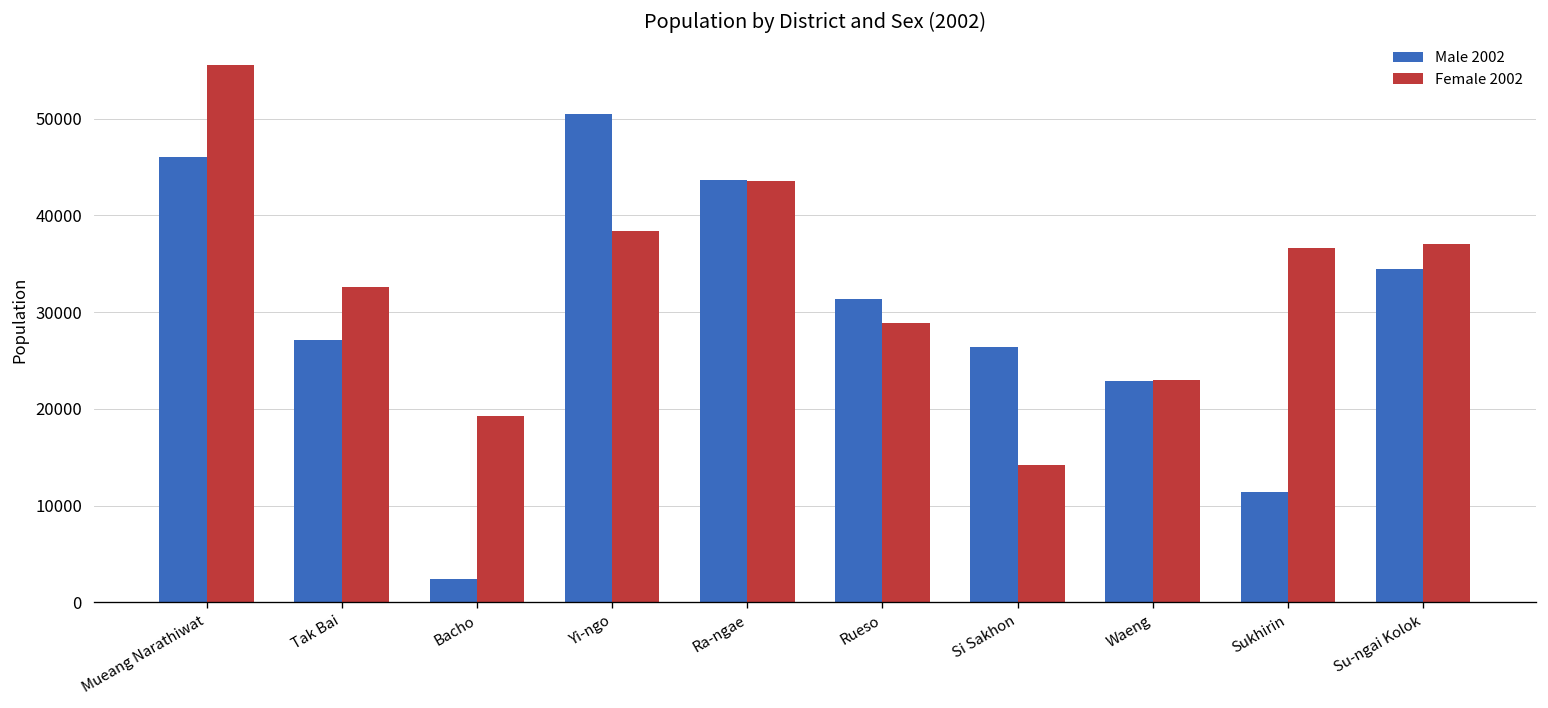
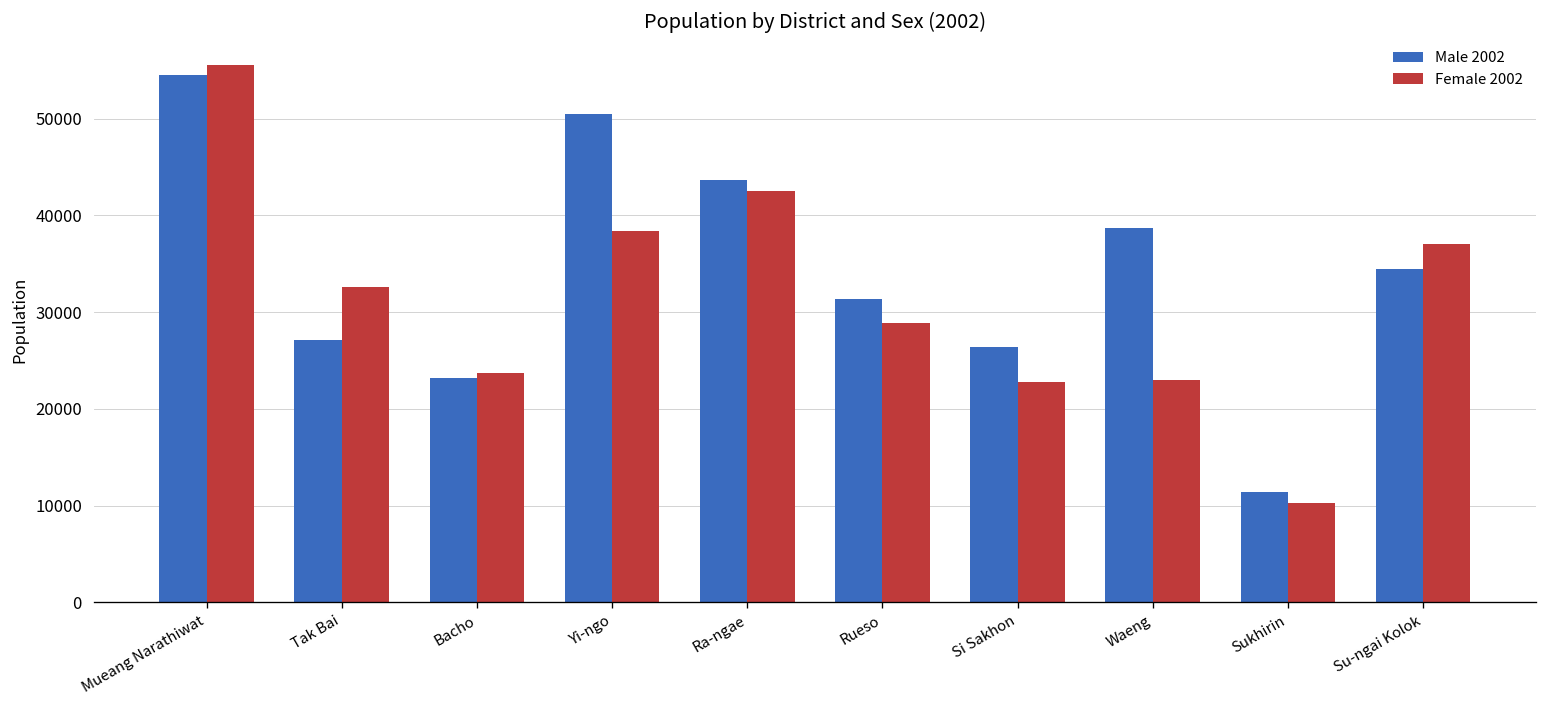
  {
    "Male 2002": {
-     "Mueang Narathiwat": 46000,
+     "Mueang Narathiwat": 54000,
      "Tak Bai": 27000,
-     "Bacho": 2000,
+     "Bacho": 23000,
      "Yi-ngo": 50000,
      "Ra-ngae": 44000,
      "Rueso": 31000,
      "Si Sakhon": 26000,
-     "Waeng": 23000,
+     "Waeng": 39000,
      "Sukhirin": 11000,
      "Su-ngai Kolok": 34000
    },
    "Female 2002": {
      "Mueang Narathiwat": 56000,
      "Tak Bai": 33000,
-     "Bacho": 19000,
+     "Bacho": 24000,
      "Yi-ngo": 38000,
-     "Ra-ngae": 44000,
+     "Ra-ngae": 43000,
      "Rueso": 29000,
-     "Si Sakhon": 14000,
+     "Si Sakhon": 23000,
      "Waeng": 23000,
-     "Sukhirin": 37000,
+     "Sukhirin": 10000,
      "Su-ngai Kolok": 37000
    }
  }
